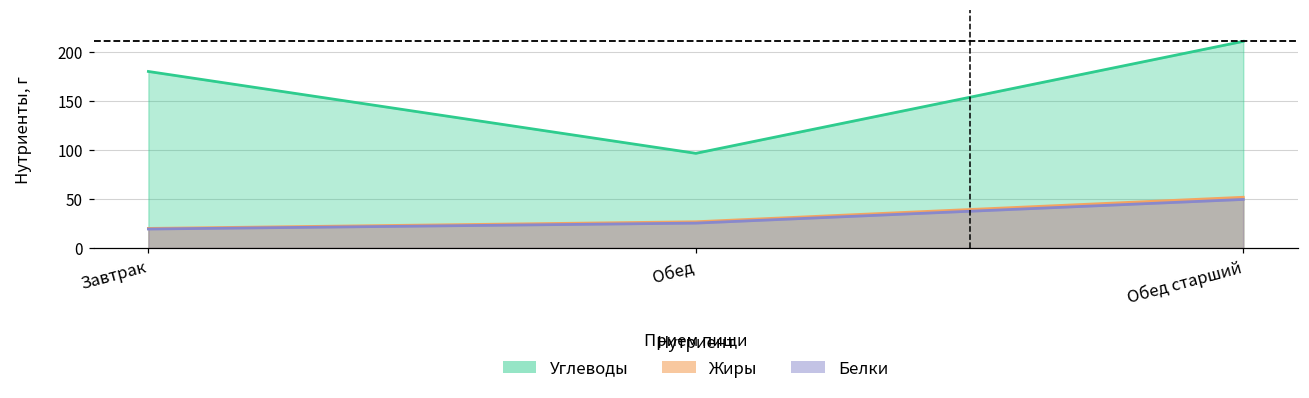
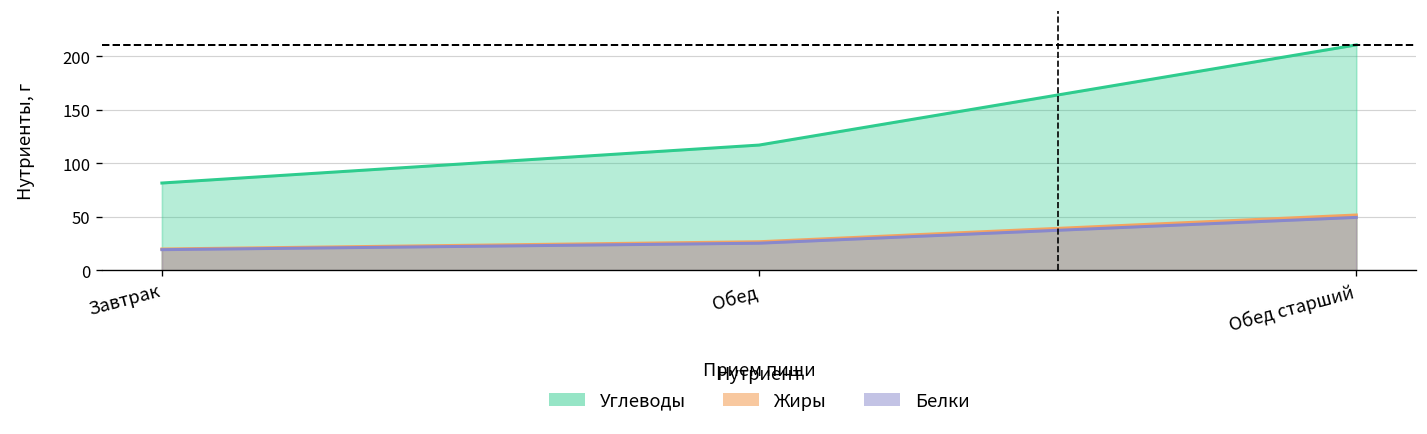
  {
    "Углеводы": {
-     "Завтрак": 180,
-     "Обед": 100,
+     "Завтрак": 80,
+     "Обед": 120,
      "Обед старший": 210
    }
  }
